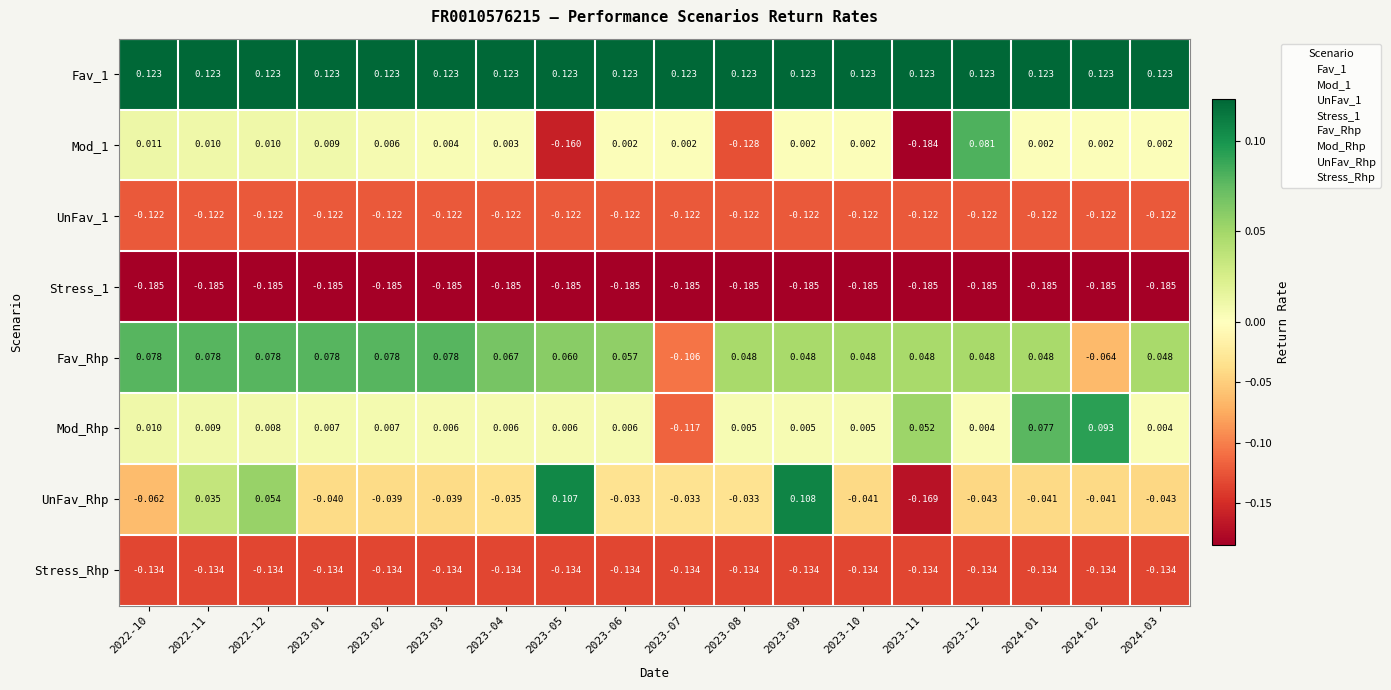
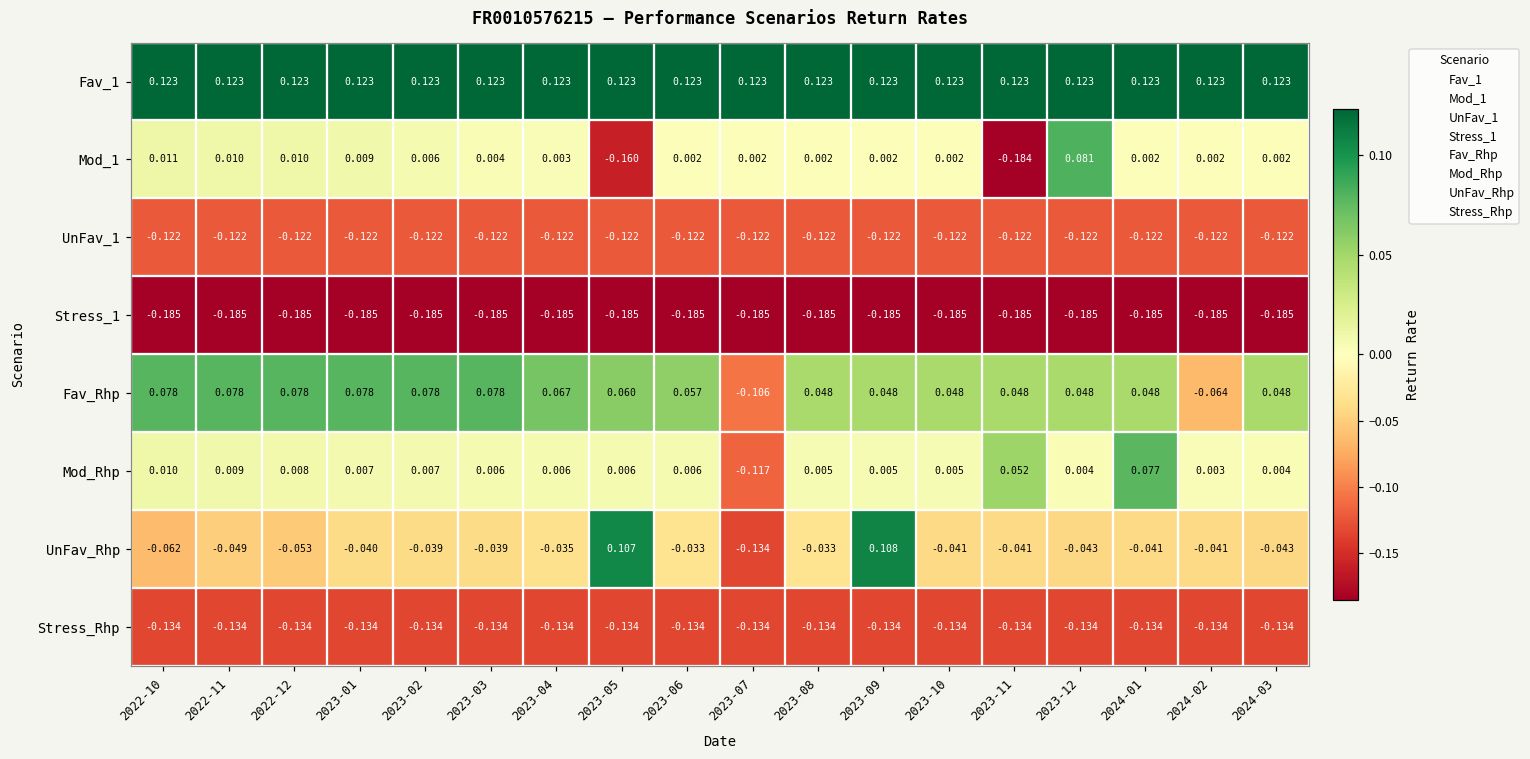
  {
    "Fav_1": {
      "2022-10": 0.123,
      "2022-11": 0.123,
      "2022-12": 0.123,
      "2023-01": 0.123,
      "2023-02": 0.123,
      "2023-03": 0.123,
      "2023-04": 0.123,
      "2023-05": 0.123,
      "2023-06": 0.123,
      "2023-07": 0.123,
      "2023-08": 0.123,
      "2023-09": 0.123,
      "2023-10": 0.123,
      "2023-11": 0.123,
      "2023-12": 0.123,
      "2024-01": 0.123,
      "2024-02": 0.123,
      "2024-03": 0.123
    },
    "Mod_1": {
      "2022-10": 0.011,
      "2022-11": 0.010,
      "2022-12": 0.010,
      "2023-01": 0.009,
      "2023-02": 0.006,
      "2023-03": 0.004,
      "2023-04": 0.003,
      "2023-05": -0.160,
      "2023-06": 0.002,
      "2023-07": 0.002,
-     "2023-08": -0.128,
+     "2023-08": 0.002,
      "2023-09": 0.002,
      "2023-10": 0.002,
      "2023-11": -0.184,
      "2023-12": 0.081,
      "2024-01": 0.002,
      "2024-02": 0.002,
      "2024-03": 0.002
    },
    "UnFav_1": {
      "2022-10": -0.122,
      "2022-11": -0.122,
      "2022-12": -0.122,
      "2023-01": -0.122,
      "2023-02": -0.122,
      "2023-03": -0.122,
      "2023-04": -0.122,
      "2023-05": -0.122,
      "2023-06": -0.122,
      "2023-07": -0.122,
      "2023-08": -0.122,
      "2023-09": -0.122,
      "2023-10": -0.122,
      "2023-11": -0.122,
      "2023-12": -0.122,
      "2024-01": -0.122,
      "2024-02": -0.122,
      "2024-03": -0.122
    },
    "Stress_1": {
      "2022-10": -0.185,
      "2022-11": -0.185,
      "2022-12": -0.185,
      "2023-01": -0.185,
      "2023-02": -0.185,
      "2023-03": -0.185,
      "2023-04": -0.185,
      "2023-05": -0.185,
      "2023-06": -0.185,
      "2023-07": -0.185,
      "2023-08": -0.185,
      "2023-09": -0.185,
      "2023-10": -0.185,
      "2023-11": -0.185,
      "2023-12": -0.185,
      "2024-01": -0.185,
      "2024-02": -0.185,
      "2024-03": -0.185
    },
    "Fav_Rhp": {
      "2022-10": 0.078,
      "2022-11": 0.078,
      "2022-12": 0.078,
      "2023-01": 0.078,
      "2023-02": 0.078,
      "2023-03": 0.078,
      "2023-04": 0.067,
      "2023-05": 0.060,
      "2023-06": 0.057,
      "2023-07": -0.106,
      "2023-08": 0.048,
      "2023-09": 0.048,
      "2023-10": 0.048,
      "2023-11": 0.048,
      "2023-12": 0.048,
      "2024-01": 0.048,
      "2024-02": -0.064,
      "2024-03": 0.048
    },
    "Mod_Rhp": {
      "2022-10": 0.010,
      "2022-11": 0.009,
      "2022-12": 0.008,
      "2023-01": 0.007,
      "2023-02": 0.007,
      "2023-03": 0.006,
      "2023-04": 0.006,
      "2023-05": 0.006,
      "2023-06": 0.006,
      "2023-07": -0.117,
      "2023-08": 0.005,
      "2023-09": 0.005,
      "2023-10": 0.005,
      "2023-11": 0.052,
      "2023-12": 0.004,
      "2024-01": 0.077,
-     "2024-02": 0.093,
+     "2024-02": 0.003,
      "2024-03": 0.004
    },
    "UnFav_Rhp": {
      "2022-10": -0.062,
-     "2022-11": 0.035,
-     "2022-12": 0.054,
+     "2022-11": -0.049,
+     "2022-12": -0.053,
      "2023-01": -0.040,
      "2023-02": -0.039,
      "2023-03": -0.039,
      "2023-04": -0.035,
      "2023-05": 0.107,
      "2023-06": -0.033,
-     "2023-07": -0.033,
+     "2023-07": -0.134,
      "2023-08": -0.033,
      "2023-09": 0.108,
      "2023-10": -0.041,
-     "2023-11": -0.169,
+     "2023-11": -0.041,
      "2023-12": -0.043,
      "2024-01": -0.041,
      "2024-02": -0.041,
      "2024-03": -0.043
    },
    "Stress_Rhp": {
      "2022-10": -0.134,
      "2022-11": -0.134,
      "2022-12": -0.134,
      "2023-01": -0.134,
      "2023-02": -0.134,
      "2023-03": -0.134,
      "2023-04": -0.134,
      "2023-05": -0.134,
      "2023-06": -0.134,
      "2023-07": -0.134,
      "2023-08": -0.134,
      "2023-09": -0.134,
      "2023-10": -0.134,
      "2023-11": -0.134,
      "2023-12": -0.134,
      "2024-01": -0.134,
      "2024-02": -0.134,
      "2024-03": -0.134
    }
  }
